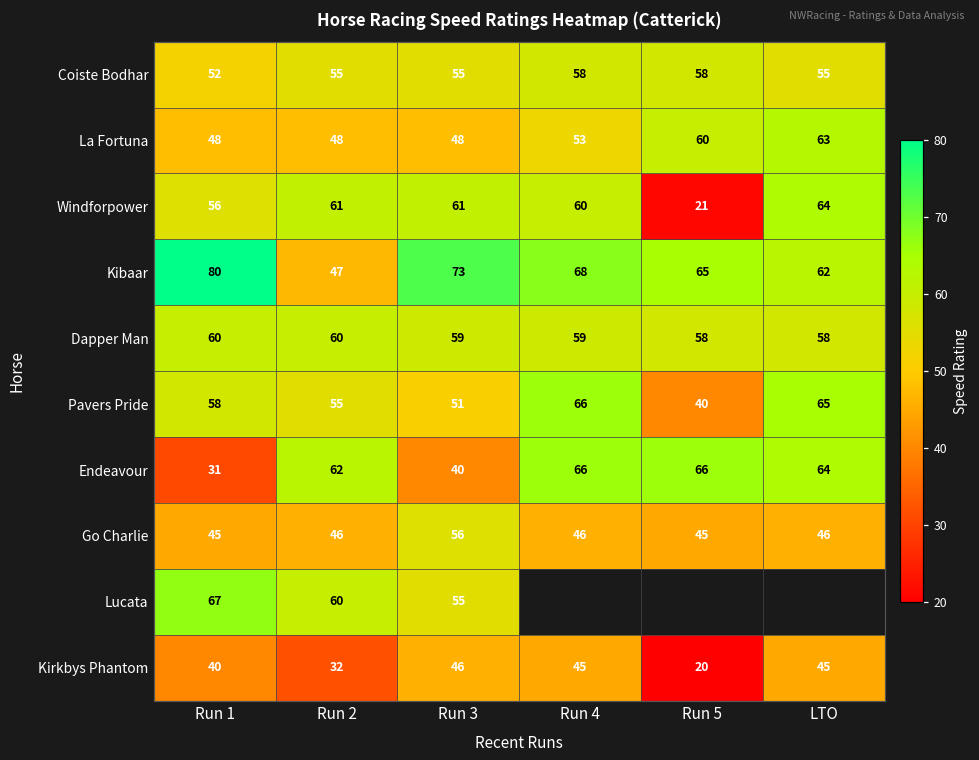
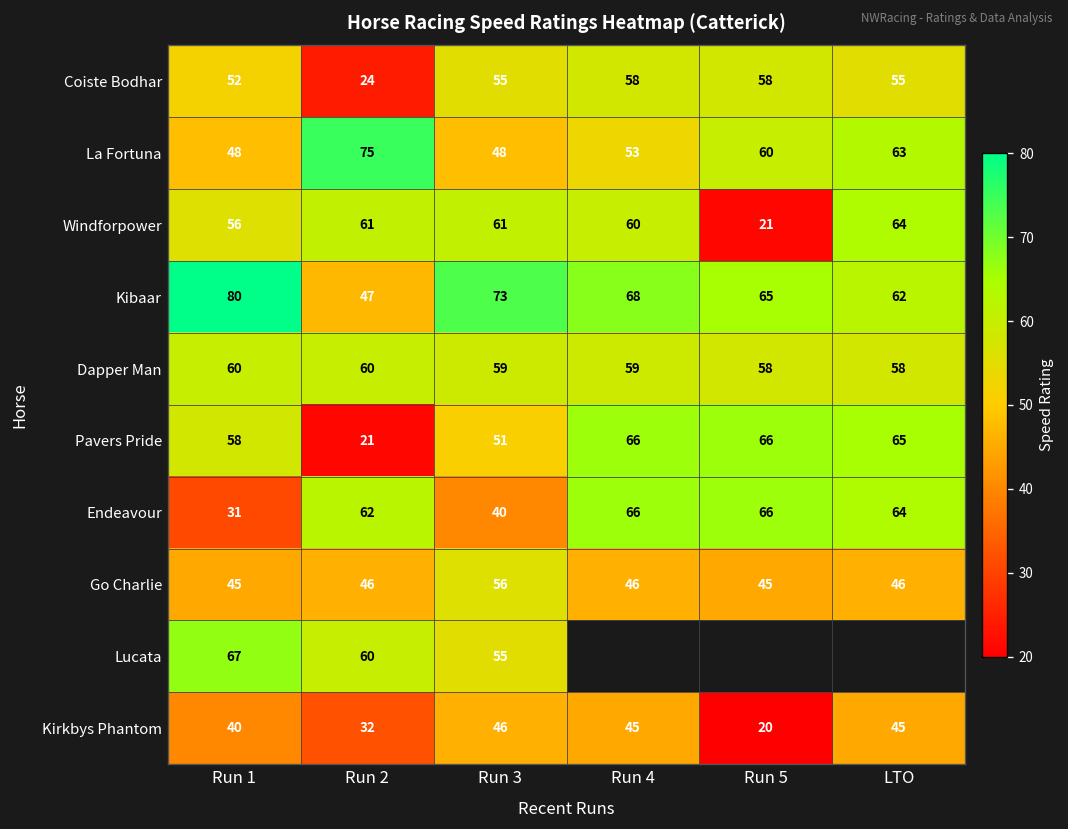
  {
    "Coiste Bodhar": {
      "Run 1": 52,
-     "Run 2": 55,
+     "Run 2": 24,
      "Run 3": 55,
      "Run 4": 58,
      "Run 5": 58,
      "LTO": 55
    },
    "La Fortuna": {
      "Run 1": 48,
-     "Run 2": 48,
+     "Run 2": 75,
      "Run 3": 48,
      "Run 4": 53,
      "Run 5": 60,
      "LTO": 63
    },
    "Windforpower": {
      "Run 1": 56,
      "Run 2": 61,
      "Run 3": 61,
      "Run 4": 60,
      "Run 5": 21,
      "LTO": 64
    },
    "Kibaar": {
      "Run 1": 80,
      "Run 2": 47,
      "Run 3": 73,
      "Run 4": 68,
      "Run 5": 65,
      "LTO": 62
    },
    "Dapper Man": {
      "Run 1": 60,
      "Run 2": 60,
      "Run 3": 59,
      "Run 4": 59,
      "Run 5": 58,
      "LTO": 58
    },
    "Pavers Pride": {
      "Run 1": 58,
-     "Run 2": 55,
+     "Run 2": 21,
      "Run 3": 51,
      "Run 4": 66,
-     "Run 5": 40,
+     "Run 5": 66,
      "LTO": 65
    },
    "Endeavour": {
      "Run 1": 31,
      "Run 2": 62,
      "Run 3": 40,
      "Run 4": 66,
      "Run 5": 66,
      "LTO": 64
    },
    "Go Charlie": {
      "Run 1": 45,
      "Run 2": 46,
      "Run 3": 56,
      "Run 4": 46,
      "Run 5": 45,
      "LTO": 46
    },
    "Lucata": {
      "Run 1": 67,
      "Run 2": 60,
      "Run 3": 55
    },
    "Kirkbys Phantom": {
      "Run 1": 40,
      "Run 2": 32,
      "Run 3": 46,
      "Run 4": 45,
      "Run 5": 20,
      "LTO": 45
    }
  }
